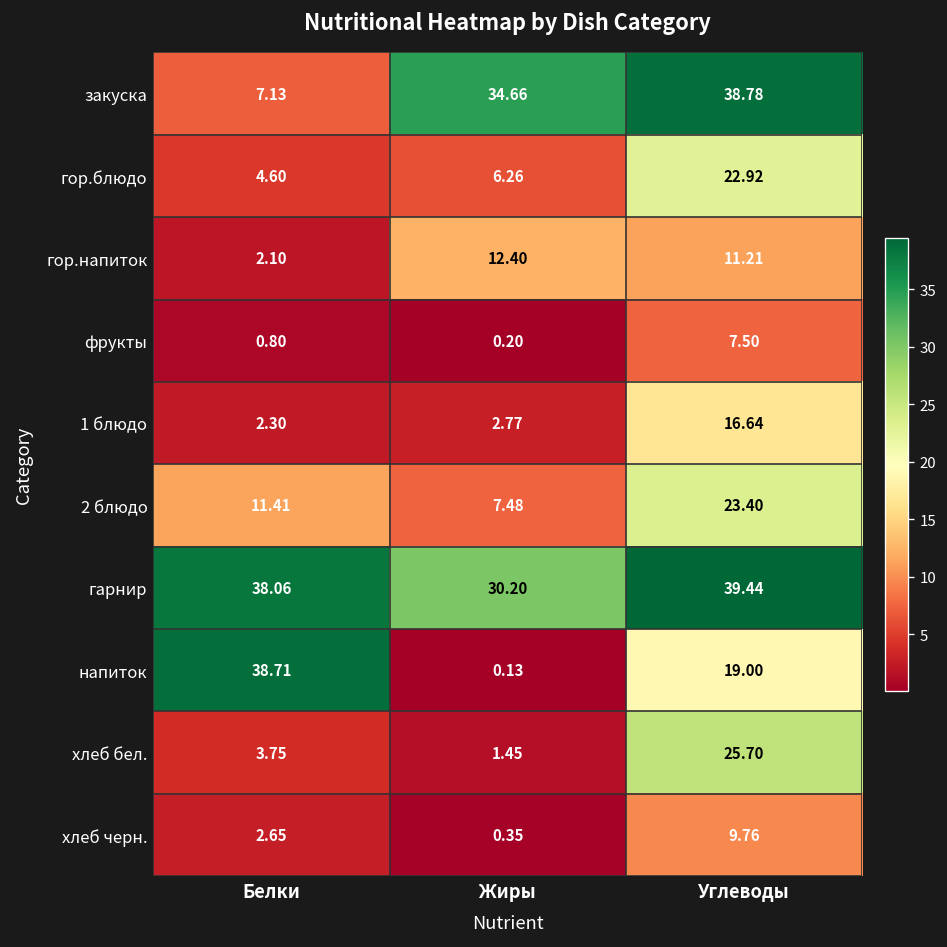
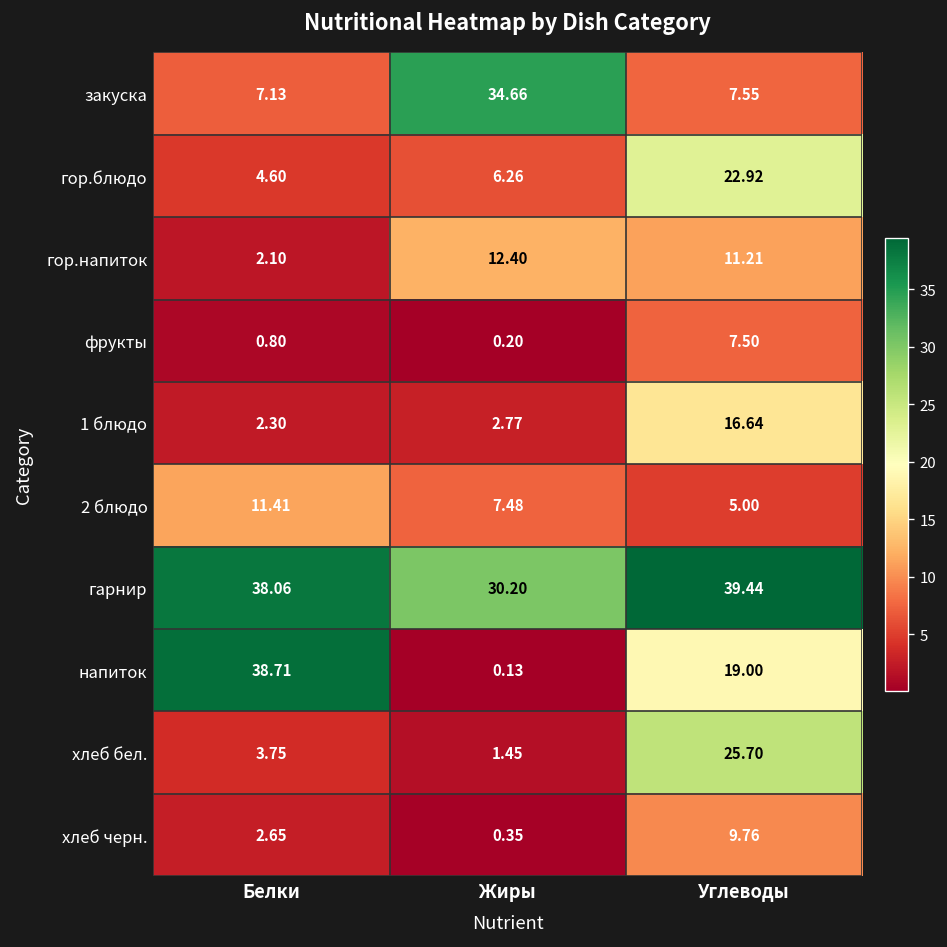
  {
    "закуска": {
      "Белки": 7.13,
      "Жиры": 34.66,
-     "Углеводы": 38.78
+     "Углеводы": 7.55
    },
    "гор.блюдо": {
      "Белки": 4.60,
      "Жиры": 6.26,
      "Углеводы": 22.92
    },
    "гор.напиток": {
      "Белки": 2.10,
      "Жиры": 12.40,
      "Углеводы": 11.21
    },
    "фрукты": {
      "Белки": 0.80,
      "Жиры": 0.20,
      "Углеводы": 7.50
    },
    "1 блюдо": {
      "Белки": 2.30,
      "Жиры": 2.77,
      "Углеводы": 16.64
    },
    "2 блюдо": {
      "Белки": 11.41,
      "Жиры": 7.48,
-     "Углеводы": 23.40
+     "Углеводы": 5.00
    },
    "гарнир": {
      "Белки": 38.06,
      "Жиры": 30.20,
      "Углеводы": 39.44
    },
    "напиток": {
      "Белки": 38.71,
      "Жиры": 0.13,
      "Углеводы": 19.00
    },
    "хлеб бел.": {
      "Белки": 3.75,
      "Жиры": 1.45,
      "Углеводы": 25.70
    },
    "хлеб черн.": {
      "Белки": 2.65,
      "Жиры": 0.35,
      "Углеводы": 9.76
    }
  }
